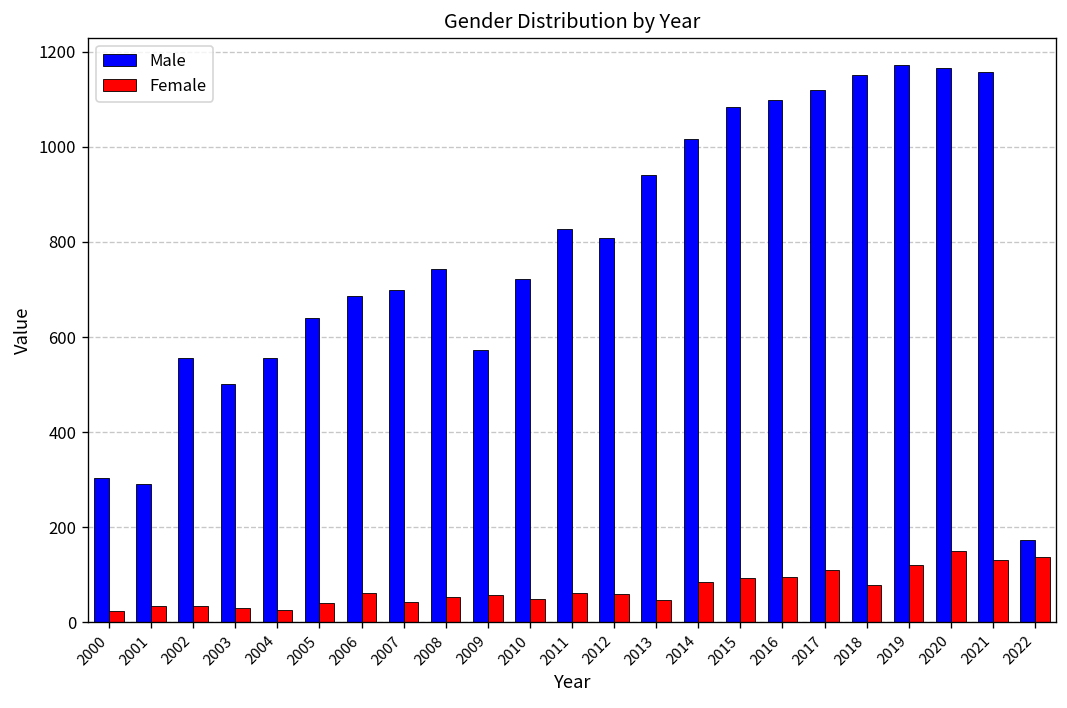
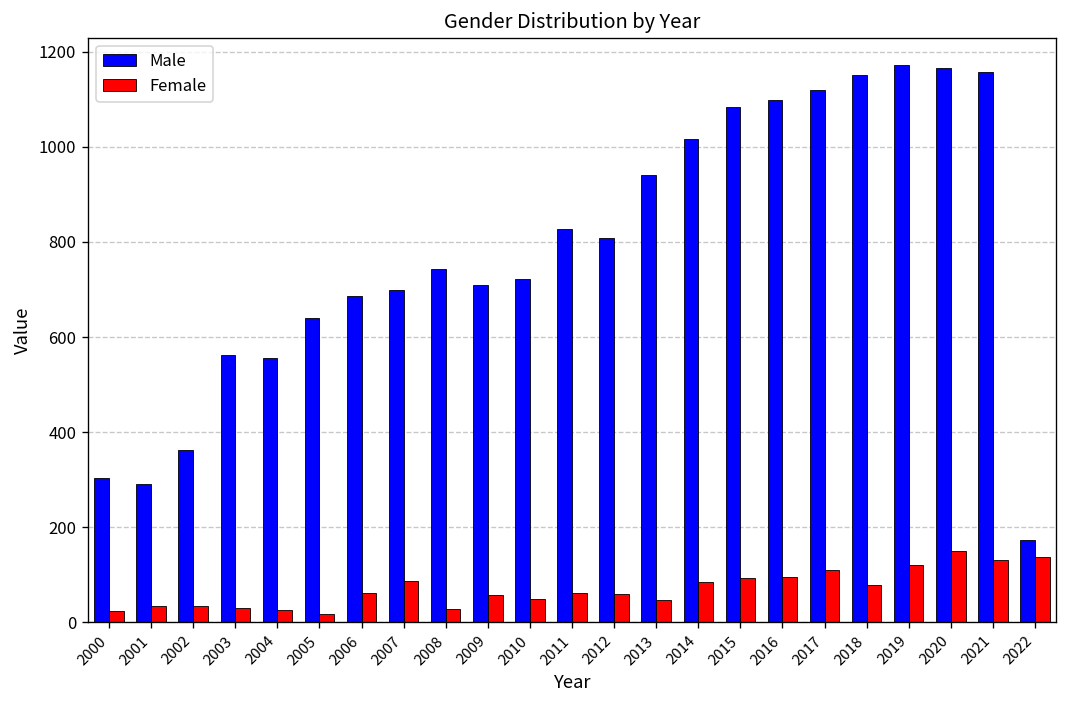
  {
    "Male": {
      "2000": 300,
      "2001": 290,
-     "2002": 560,
-     "2003": 500,
+     "2002": 360,
+     "2003": 560,
      "2004": 560,
      "2005": 640,
      "2006": 690,
      "2007": 700,
      "2008": 740,
-     "2009": 570,
+     "2009": 710,
      "2010": 720,
      "2011": 830,
      "2012": 810,
      "2013": 940,
      "2014": 1020,
      "2015": 1080,
      "2016": 1100,
      "2017": 1120,
      "2018": 1150,
      "2019": 1170,
      "2020": 1170,
      "2021": 1160,
      "2022": 170
    },
    "Female": {
      "2000": 30,
      "2001": 40,
      "2002": 30,
      "2003": 30,
      "2004": 30,
-     "2005": 40,
+     "2005": 20,
      "2006": 60,
-     "2007": 40,
-     "2008": 50,
+     "2007": 90,
+     "2008": 30,
      "2009": 60,
      "2010": 50,
      "2011": 60,
      "2012": 60,
      "2013": 50,
      "2014": 90,
      "2015": 90,
      "2016": 100,
      "2017": 110,
      "2018": 80,
      "2019": 120,
      "2020": 150,
      "2021": 130,
      "2022": 140
    }
  }
